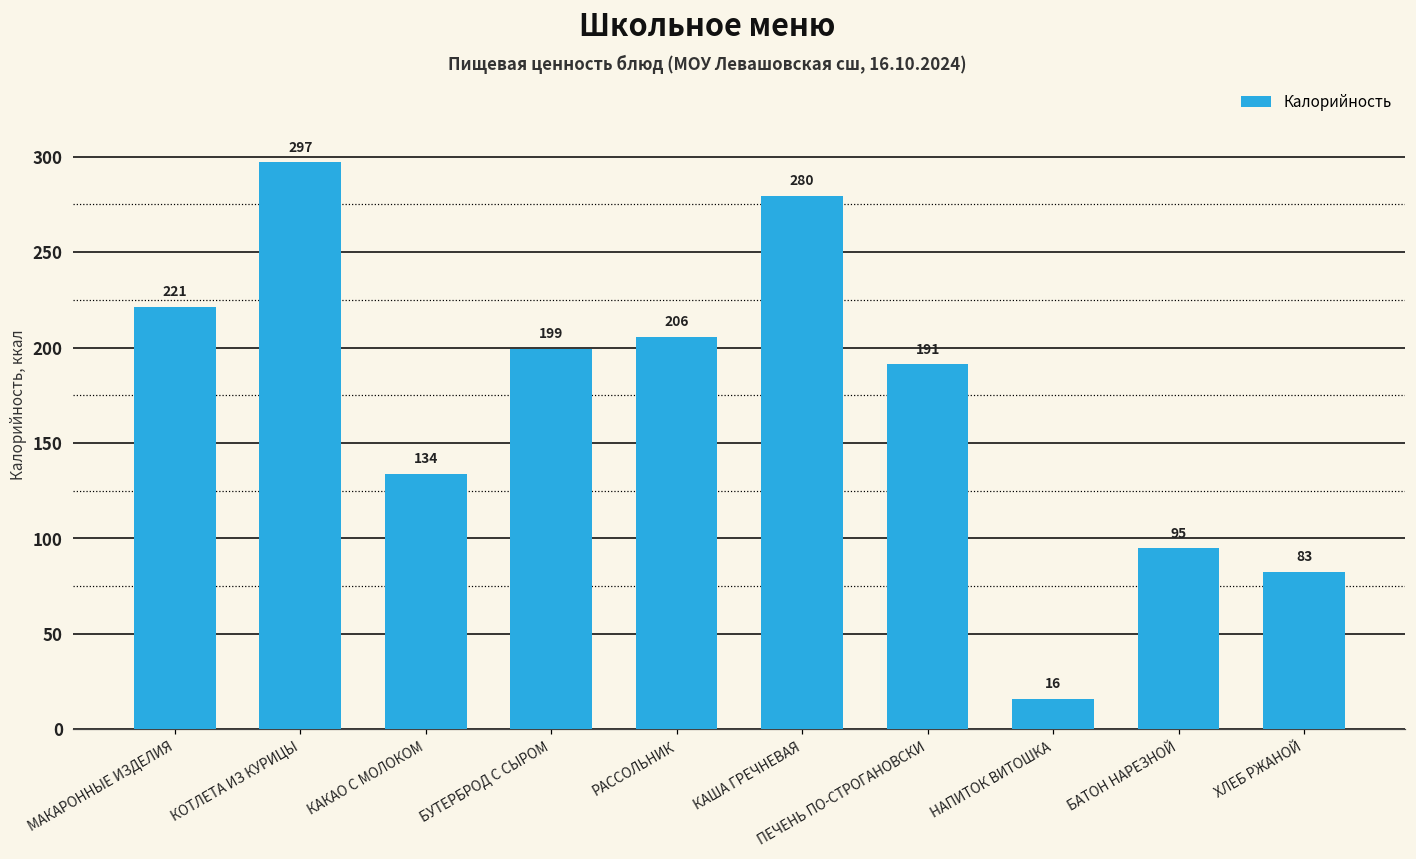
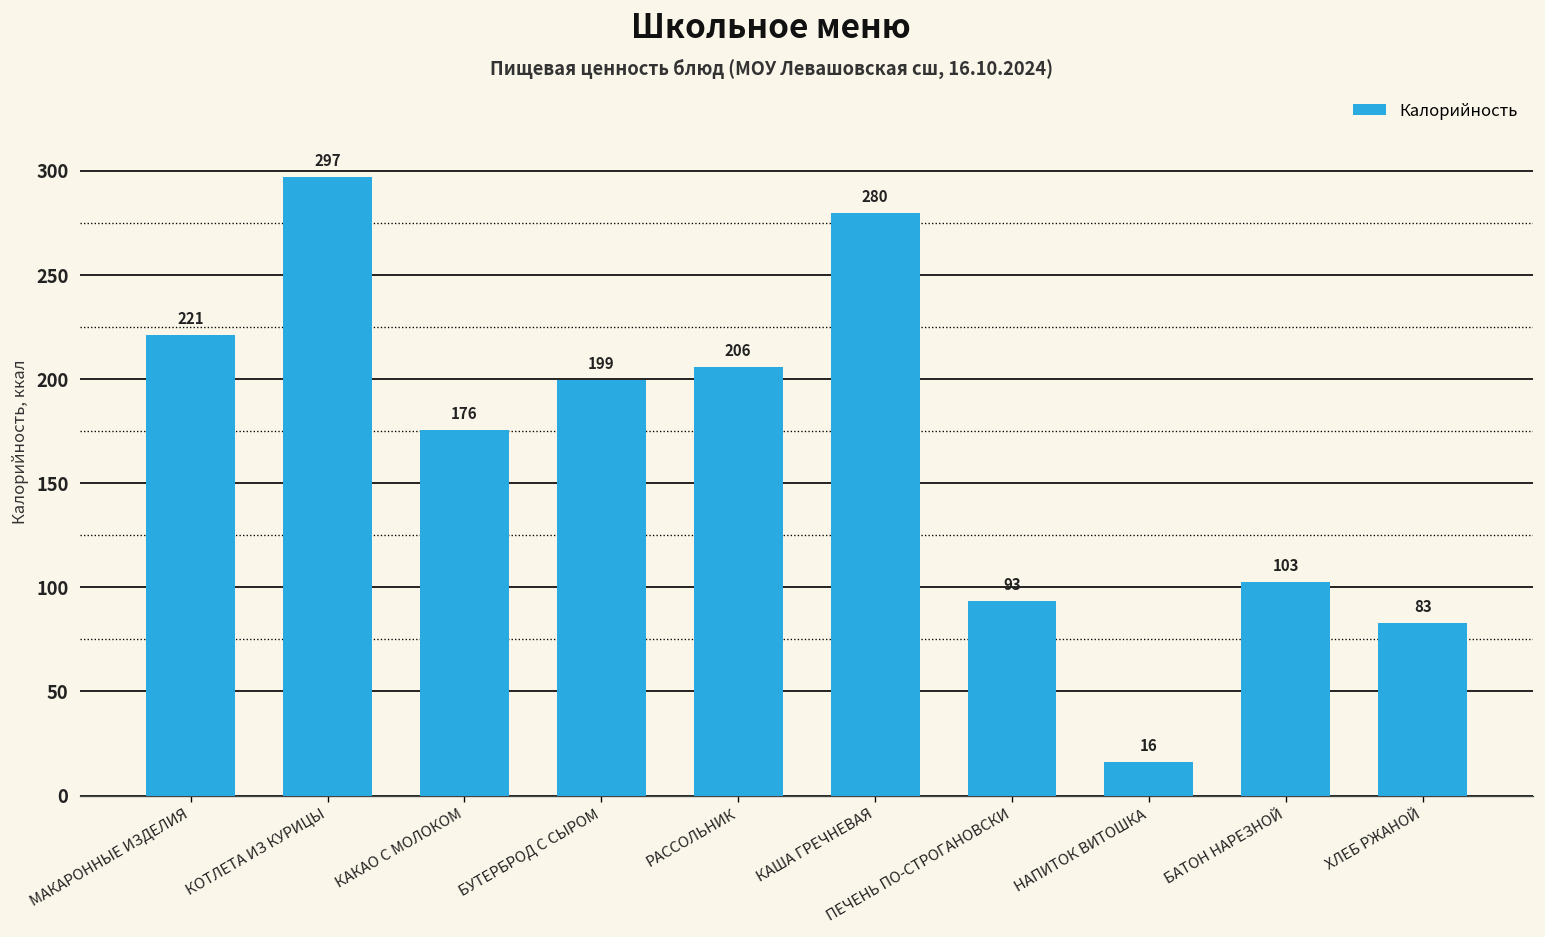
  {
    "МАКАРОННЫЕ ИЗДЕЛИЯ": 221,
    "КОТЛЕТА ИЗ КУРИЦЫ": 297,
-   "КАКАО С МОЛОКОМ": 134,
+   "КАКАО С МОЛОКОМ": 176,
    "БУТЕРБРОД С СЫРОМ": 199,
    "РАССОЛЬНИК": 206,
    "КАША ГРЕЧНЕВАЯ": 280,
-   "ПЕЧЕНЬ ПО-СТРОГАНОВСКИ": 191,
+   "ПЕЧЕНЬ ПО-СТРОГАНОВСКИ": 93,
    "НАПИТОК ВИТОШКА": 16,
-   "БАТОН НАРЕЗНОЙ": 95,
+   "БАТОН НАРЕЗНОЙ": 103,
    "ХЛЕБ РЖАНОЙ": 83
  }
